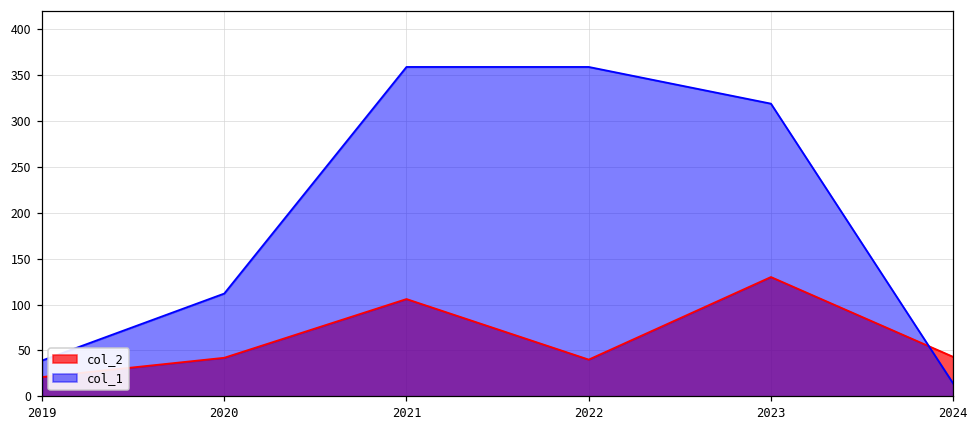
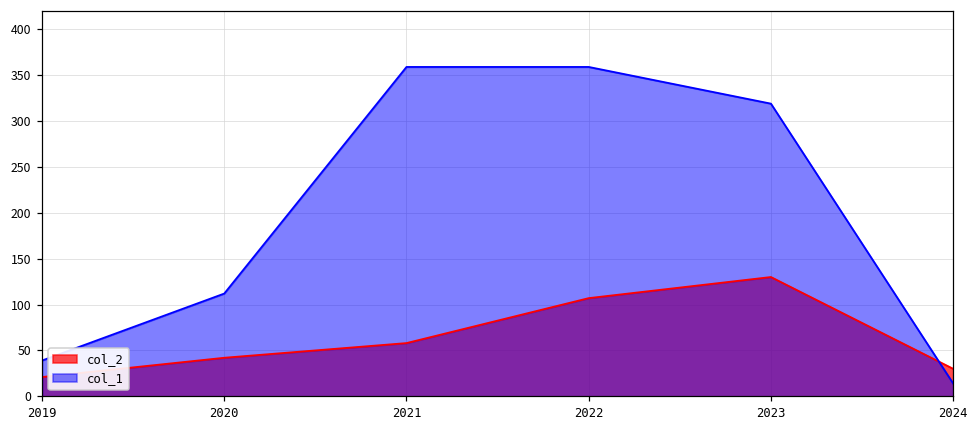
  {
    "col_2": {
      "2019": 20,
      "2020": 40,
-     "2021": 110,
-     "2022": 40,
+     "2021": 60,
+     "2022": 110,
      "2023": 130,
-     "2024": 40
+     "2024": 30
    },
    "col_1": {
      "2019": 40,
      "2020": 110,
      "2021": 360,
      "2022": 360,
      "2023": 320,
      "2024": 10
    }
  }
